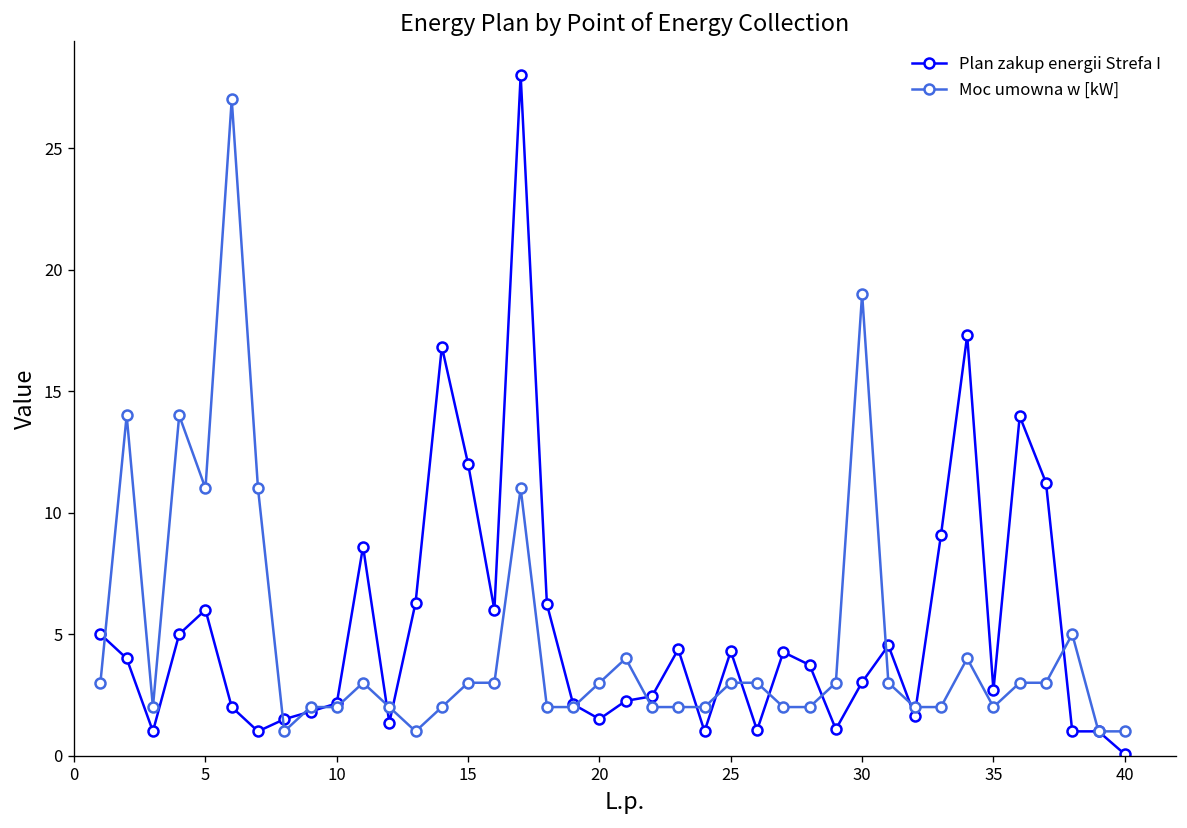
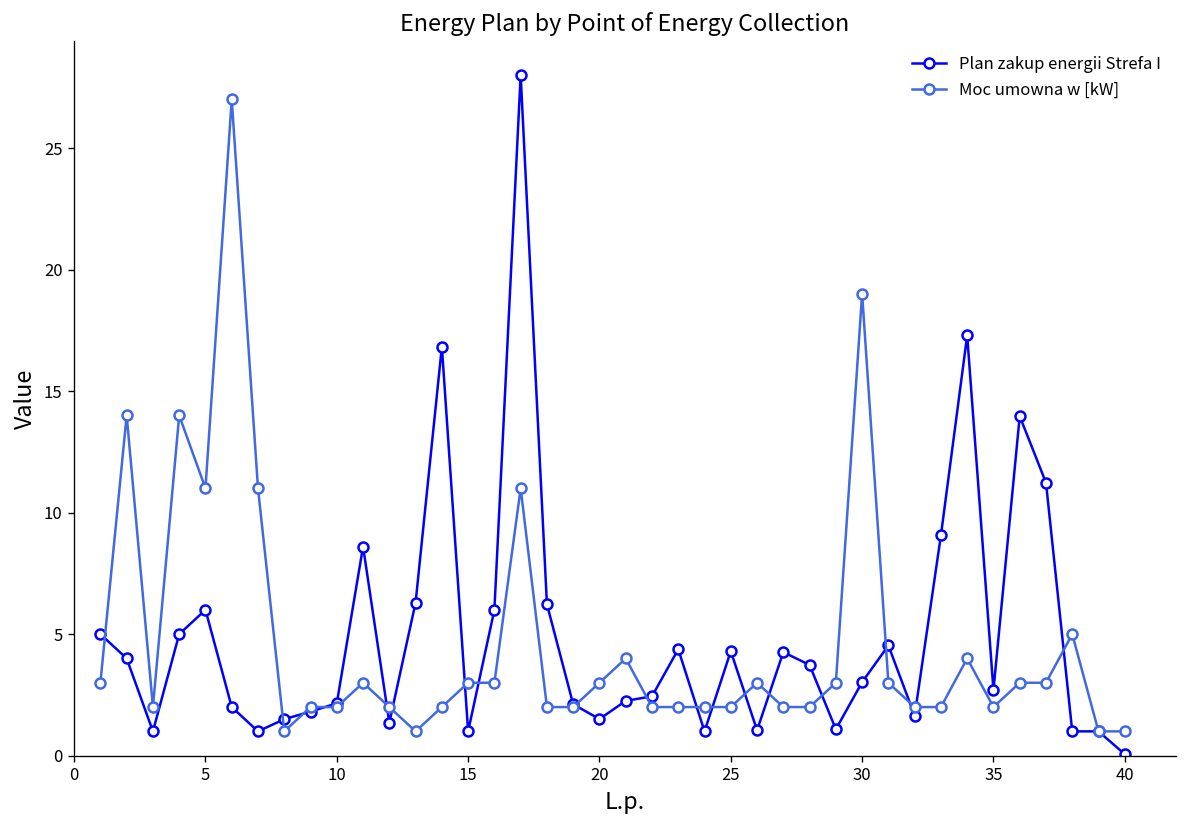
  {
    "Plan zakup energii Strefa I": {
      "5": 6,
      "10": 2.2,
-     "15": 12,
+     "15": 1,
      "20": 1.5,
      "25": 4.3,
      "30": 3,
      "35": 2.7,
      "40": 0
    },
    "Moc umowna w [kW]": {
      "5": 11,
      "10": 2,
      "15": 3,
      "20": 3,
-     "25": 3,
+     "25": 2,
      "30": 19,
      "35": 2,
      "40": 1
    }
  }
